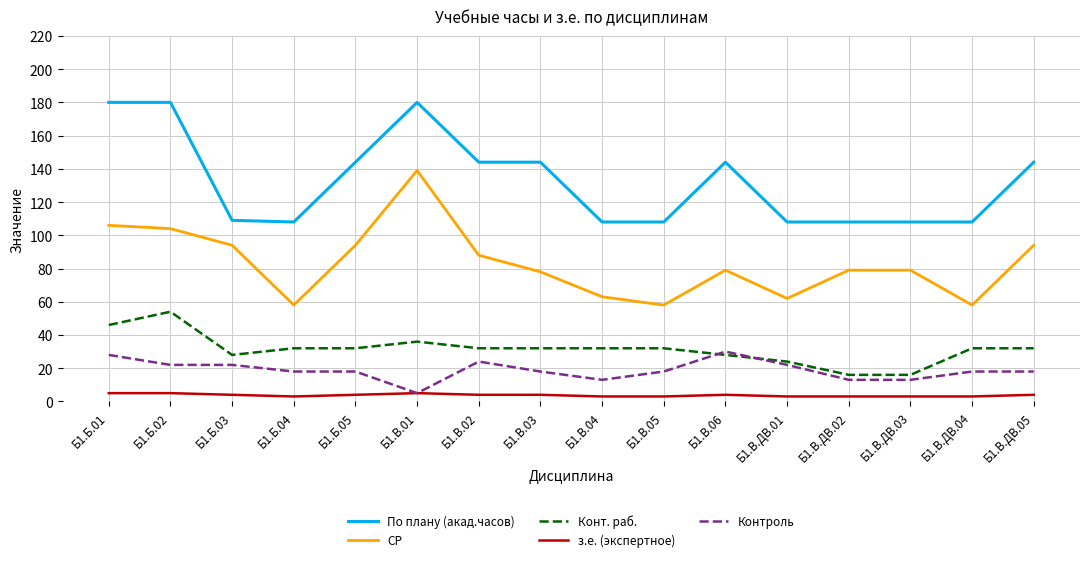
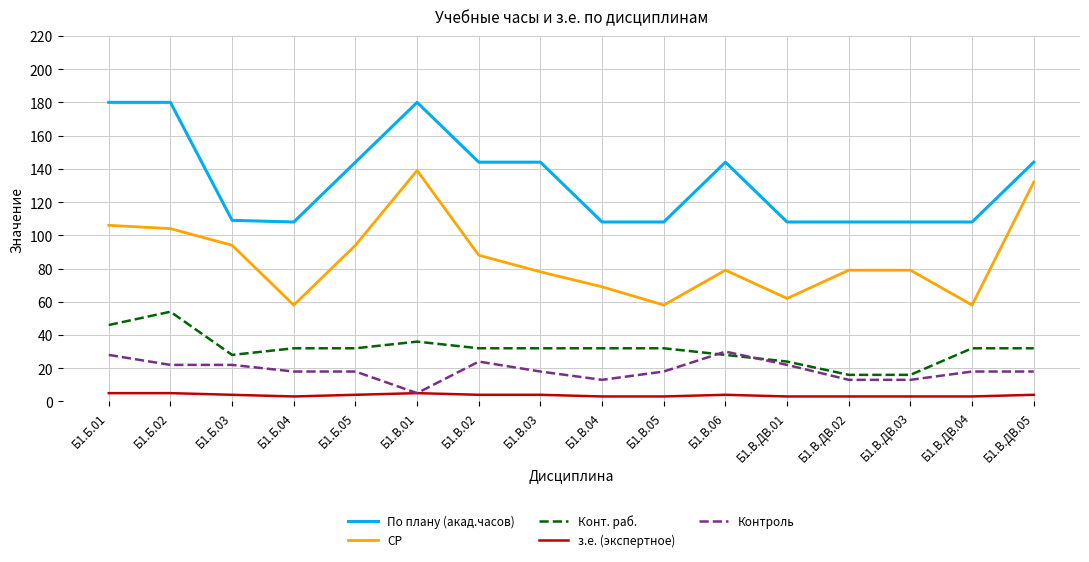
  {
    "По плану (акад.часов)": {
      "Б1.Б.01": 180,
      "Б1.Б.02": 180,
      "Б1.Б.03": 109,
      "Б1.Б.04": 108,
      "Б1.Б.05": 144,
      "Б1.В.01": 180,
      "Б1.В.02": 144,
      "Б1.В.03": 144,
      "Б1.В.04": 108,
      "Б1.В.05": 108,
      "Б1.В.06": 144,
      "Б1.В.ДВ.01": 108,
      "Б1.В.ДВ.02": 108,
      "Б1.В.ДВ.03": 108,
      "Б1.В.ДВ.04": 108,
      "Б1.В.ДВ.05": 144
    },
    "СР": {
      "Б1.Б.01": 106,
      "Б1.Б.02": 104,
      "Б1.Б.03": 94,
      "Б1.Б.04": 58,
      "Б1.Б.05": 94,
      "Б1.В.01": 139,
      "Б1.В.02": 88,
      "Б1.В.03": 78,
-     "Б1.В.04": 63,
+     "Б1.В.04": 69,
      "Б1.В.05": 58,
      "Б1.В.06": 79,
      "Б1.В.ДВ.01": 62,
      "Б1.В.ДВ.02": 79,
      "Б1.В.ДВ.03": 79,
      "Б1.В.ДВ.04": 58,
-     "Б1.В.ДВ.05": 94
+     "Б1.В.ДВ.05": 132
    },
    "Конт. раб.": {
      "Б1.Б.01": 46,
      "Б1.Б.02": 54,
      "Б1.Б.03": 28,
      "Б1.Б.04": 32,
      "Б1.Б.05": 32,
      "Б1.В.01": 36,
      "Б1.В.02": 32,
      "Б1.В.03": 32,
      "Б1.В.04": 32,
      "Б1.В.05": 32,
      "Б1.В.06": 28,
      "Б1.В.ДВ.01": 24,
      "Б1.В.ДВ.02": 16,
      "Б1.В.ДВ.03": 16,
      "Б1.В.ДВ.04": 32,
      "Б1.В.ДВ.05": 32
    },
    "з.е. (экспертное)": {
      "Б1.Б.01": 5,
      "Б1.Б.02": 5,
      "Б1.Б.03": 4,
      "Б1.Б.04": 3,
      "Б1.Б.05": 4,
      "Б1.В.02": 4,
      "Б1.В.03": 4,
      "Б1.В.04": 3,
      "Б1.В.05": 3,
      "Б1.В.06": 4,
      "Б1.В.ДВ.01": 3,
      "Б1.В.ДВ.02": 3,
      "Б1.В.ДВ.03": 3,
      "Б1.В.ДВ.04": 3,
      "Б1.В.ДВ.05": 4
    },
    "Контроль": {
      "Б1.Б.01": 28,
      "Б1.Б.02": 22,
      "Б1.Б.03": 22,
      "Б1.Б.04": 18,
      "Б1.Б.05": 18,
      "Б1.В.02": 24,
      "Б1.В.03": 18,
      "Б1.В.04": 13,
      "Б1.В.05": 18,
      "Б1.В.06": 30,
      "Б1.В.ДВ.01": 22,
      "Б1.В.ДВ.02": 13,
      "Б1.В.ДВ.03": 13,
      "Б1.В.ДВ.04": 18,
      "Б1.В.ДВ.05": 18
    }
  }
